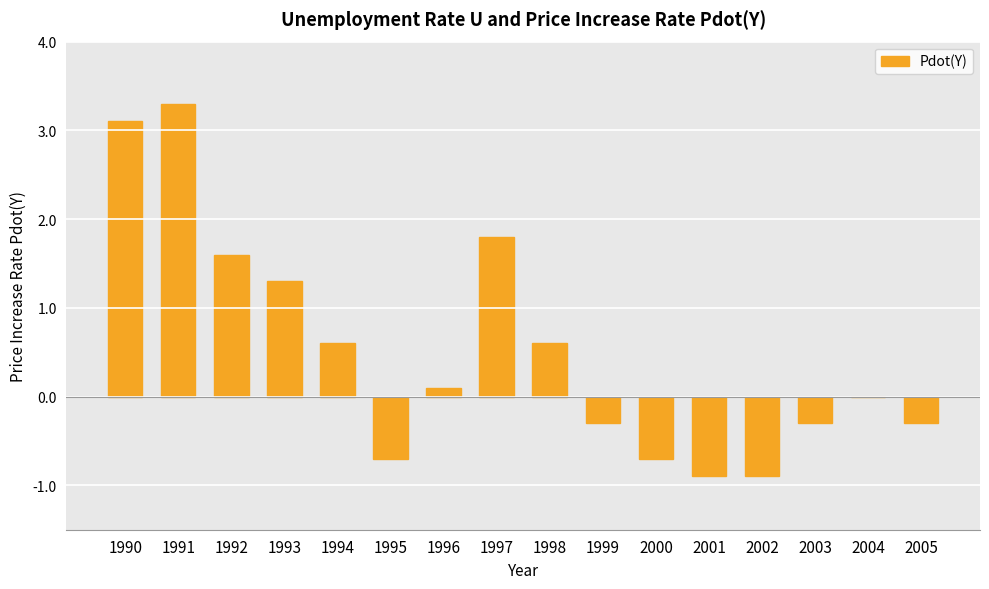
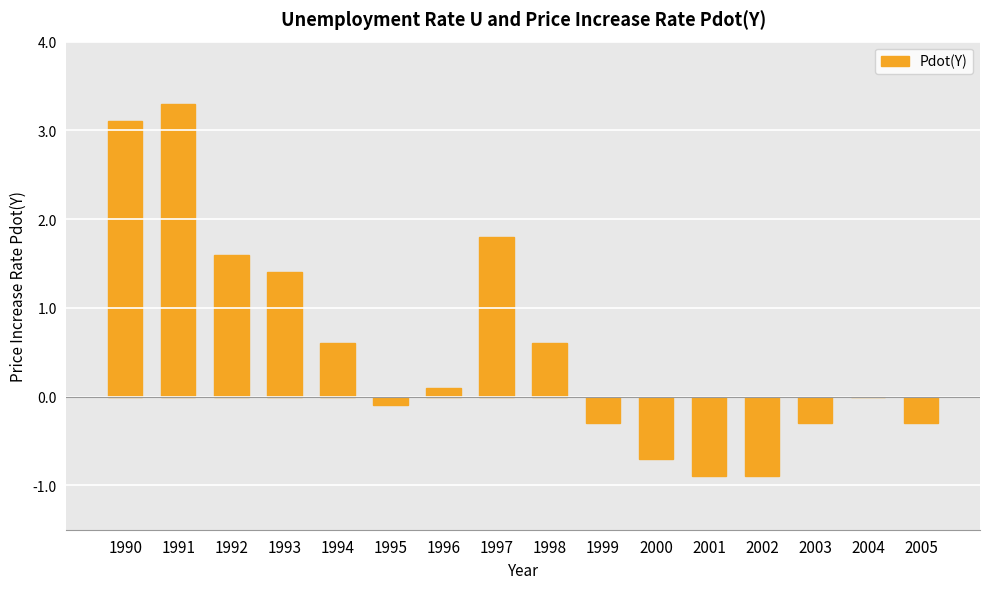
  {
    "1990": 3.1,
    "1991": 3.3,
    "1992": 1.6,
-   "1993": 1.3,
+   "1993": 1.4,
    "1994": 0.6,
-   "1995": -0.7,
+   "1995": -0.1,
    "1996": 0.1,
    "1997": 1.8,
    "1998": 0.6,
    "1999": -0.3,
    "2000": -0.7,
    "2001": -0.9,
    "2002": -0.9,
    "2003": -0.3,
    "2004": 0.0,
    "2005": -0.3
  }
